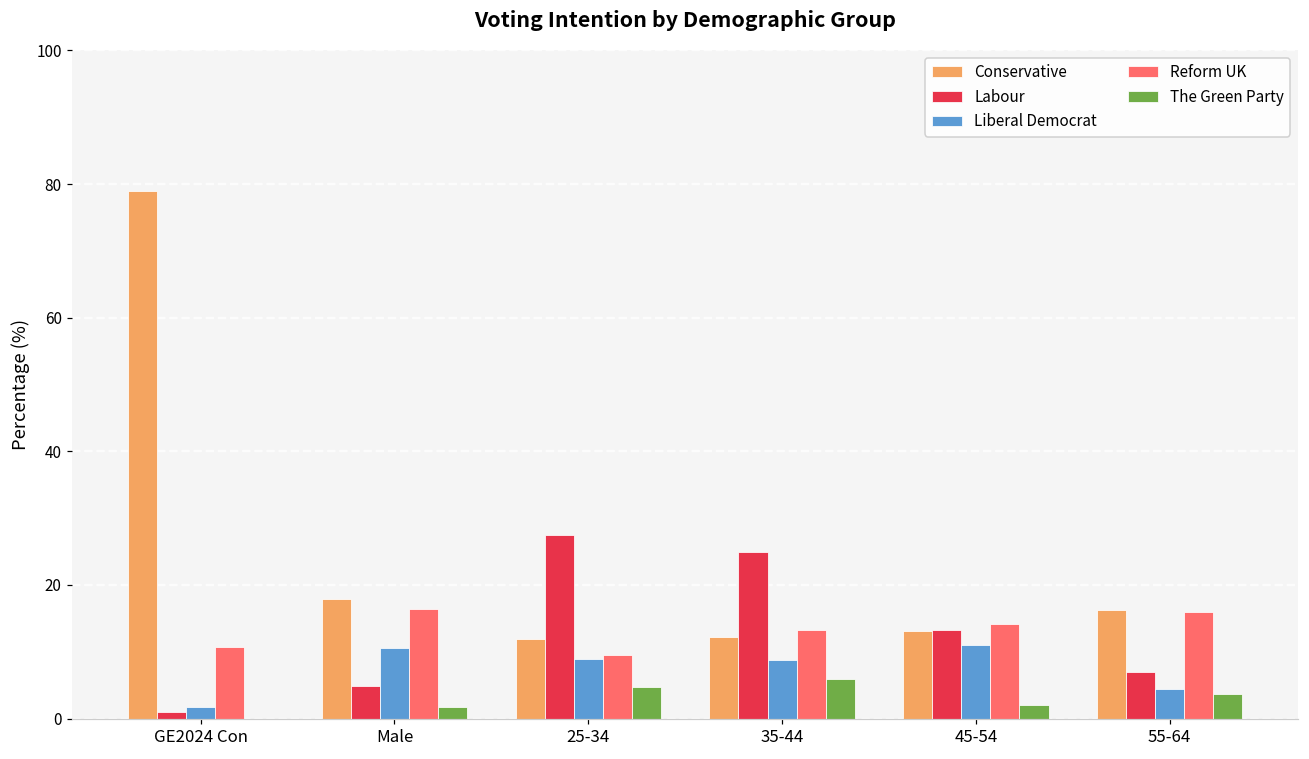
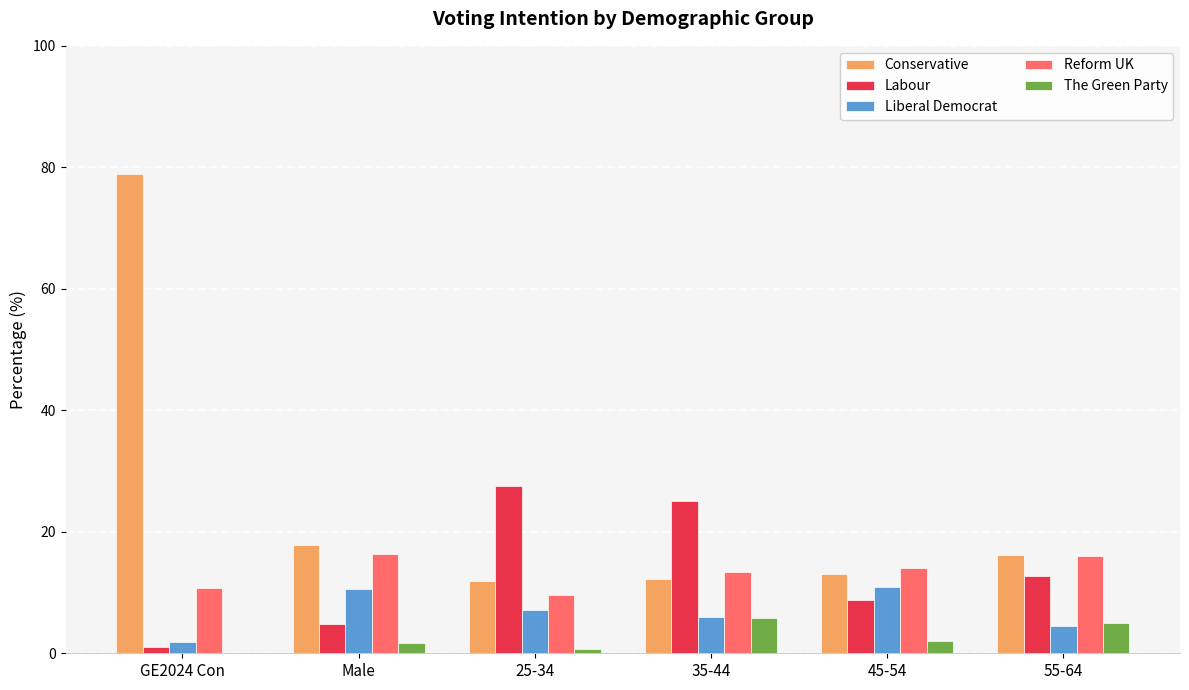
  {
    "Labour": {
      "GE2024 Con": 1,
      "Male": 5,
      "25-34": 28,
      "35-44": 25,
-     "45-54": 13,
-     "55-64": 7
+     "45-54": 9,
+     "55-64": 13
    },
    "Liberal Democrat": {
      "GE2024 Con": 2,
      "Male": 11,
-     "25-34": 9,
-     "35-44": 9,
+     "25-34": 7,
+     "35-44": 6,
      "45-54": 11,
      "55-64": 4
    },
    "The Green Party": {
      "GE2024 Con": 0,
      "Male": 2,
-     "25-34": 5,
+     "25-34": 1,
      "35-44": 6,
      "45-54": 2,
-     "55-64": 4
+     "55-64": 5
    }
  }
